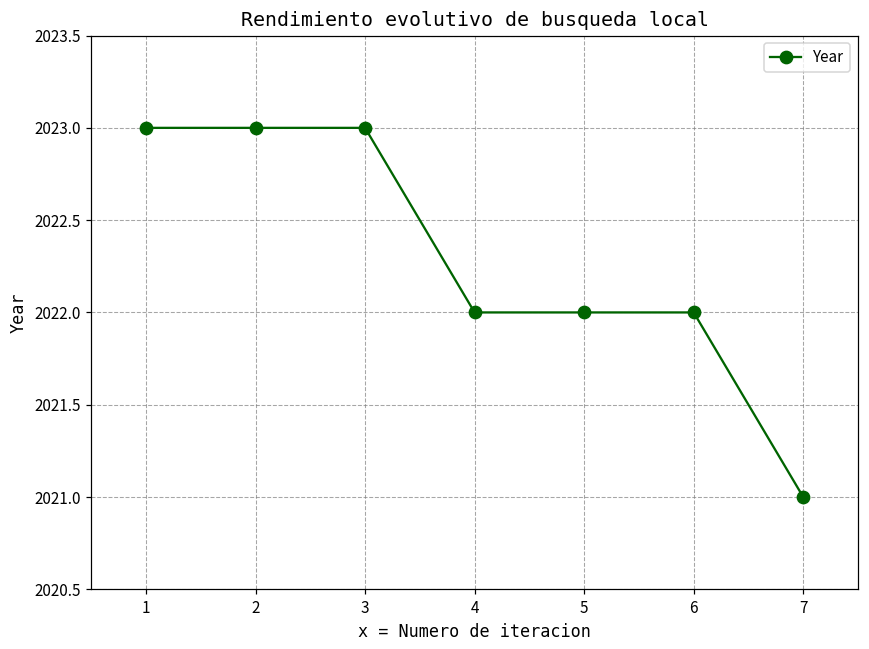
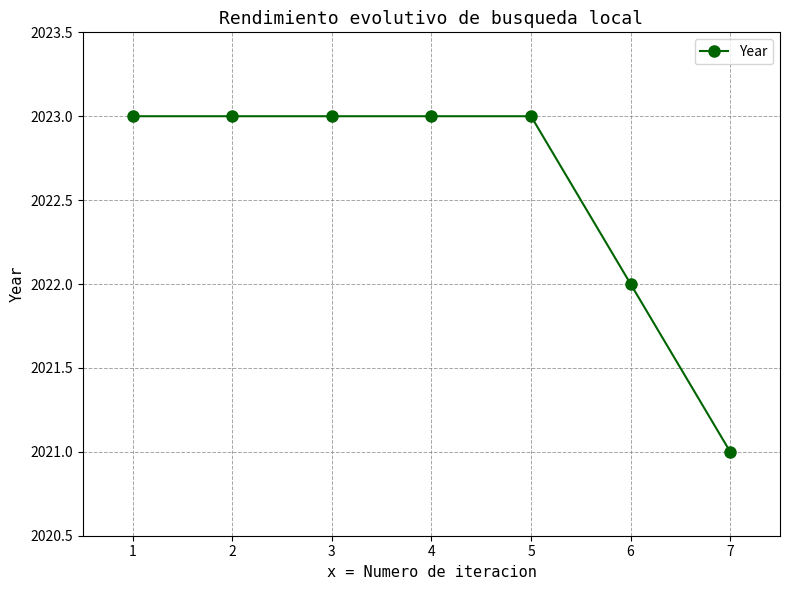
  {
    "1": 2023,
    "2": 2023,
    "3": 2023,
-   "4": 2022,
-   "5": 2022,
+   "4": 2023,
+   "5": 2023,
    "6": 2022,
    "7": 2021
  }
